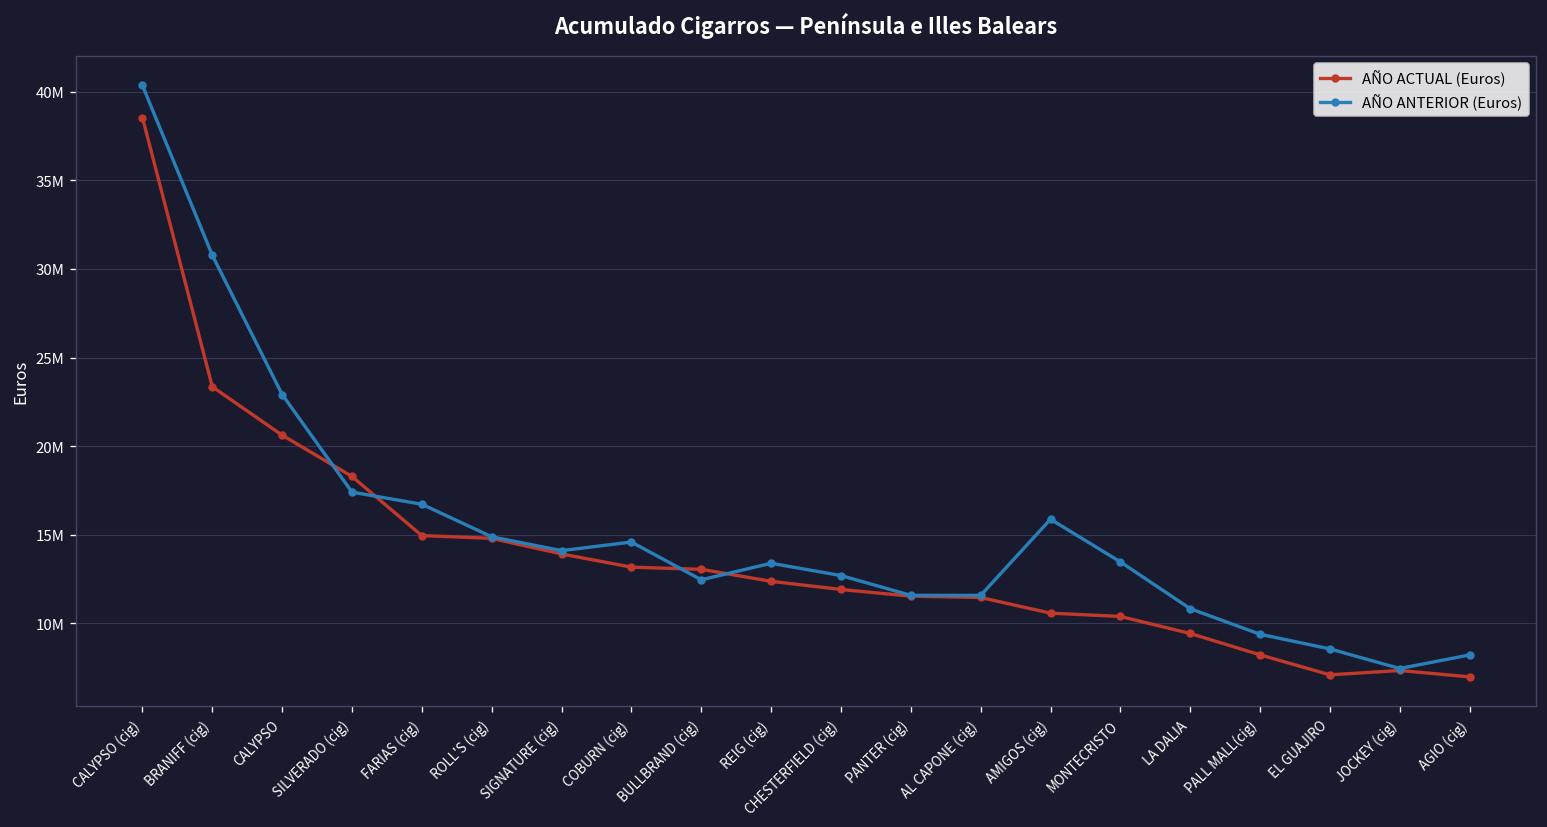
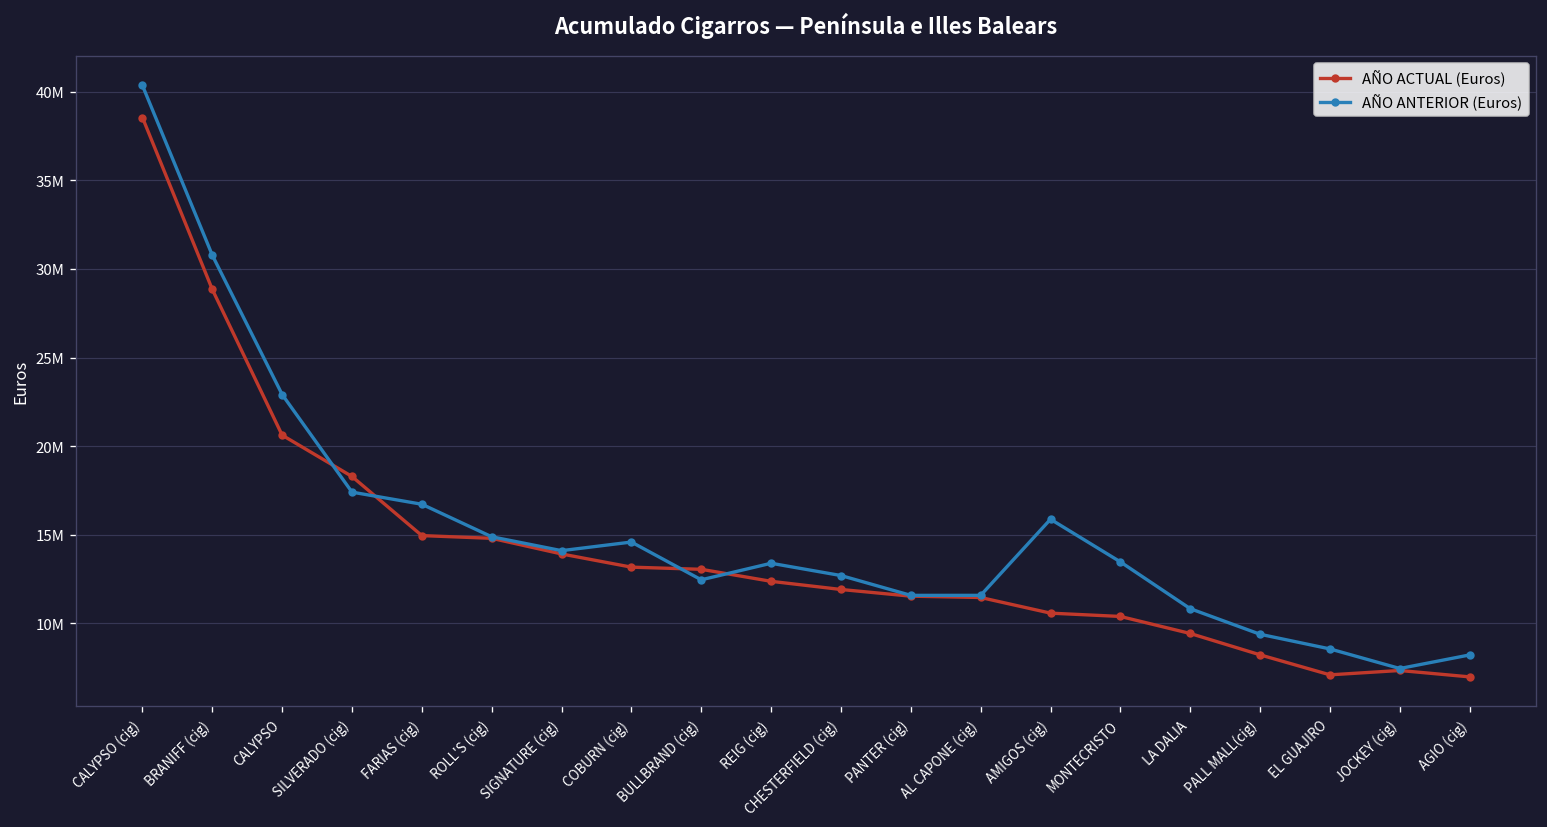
  {
    "AÑO ACTUAL (Euros)": {
      "CALYPSO (cig)": 38500000,
-     "BRANIFF (cig)": 23300000,
+     "BRANIFF (cig)": 28800000,
      "CALYPSO": 20600000,
      "SILVERADO (cig)": 18300000,
      "FARIAS (cig)": 14900000,
      "SIGNATURE (cig)": 13900000,
      "COBURN (cig)": 13200000,
      "BULLBRAND (cig)": 13000000,
      "REIG (cig)": 12400000,
      "CHESTERFIELD (cig)": 11900000,
      "AMIGOS (cig)": 10600000,
      "MONTECRISTO": 10400000,
      "LA DALIA": 9400000,
      "PALL MALL(cig)": 8200000,
      "EL GUAJIRO": 7100000,
      "AGIO (cig)": 7000000
    },
    "AÑO ANTERIOR (Euros)": {
      "CALYPSO (cig)": 40400000,
      "BRANIFF (cig)": 30800000,
      "CALYPSO": 22900000,
      "SILVERADO (cig)": 17400000,
      "FARIAS (cig)": 16700000,
      "SIGNATURE (cig)": 14100000,
      "COBURN (cig)": 14600000,
      "BULLBRAND (cig)": 12400000,
      "REIG (cig)": 13400000,
      "CHESTERFIELD (cig)": 12700000,
      "AMIGOS (cig)": 15900000,
      "MONTECRISTO": 13500000,
      "LA DALIA": 10800000,
      "PALL MALL(cig)": 9400000,
      "EL GUAJIRO": 8500000,
      "AGIO (cig)": 8200000
    }
  }
